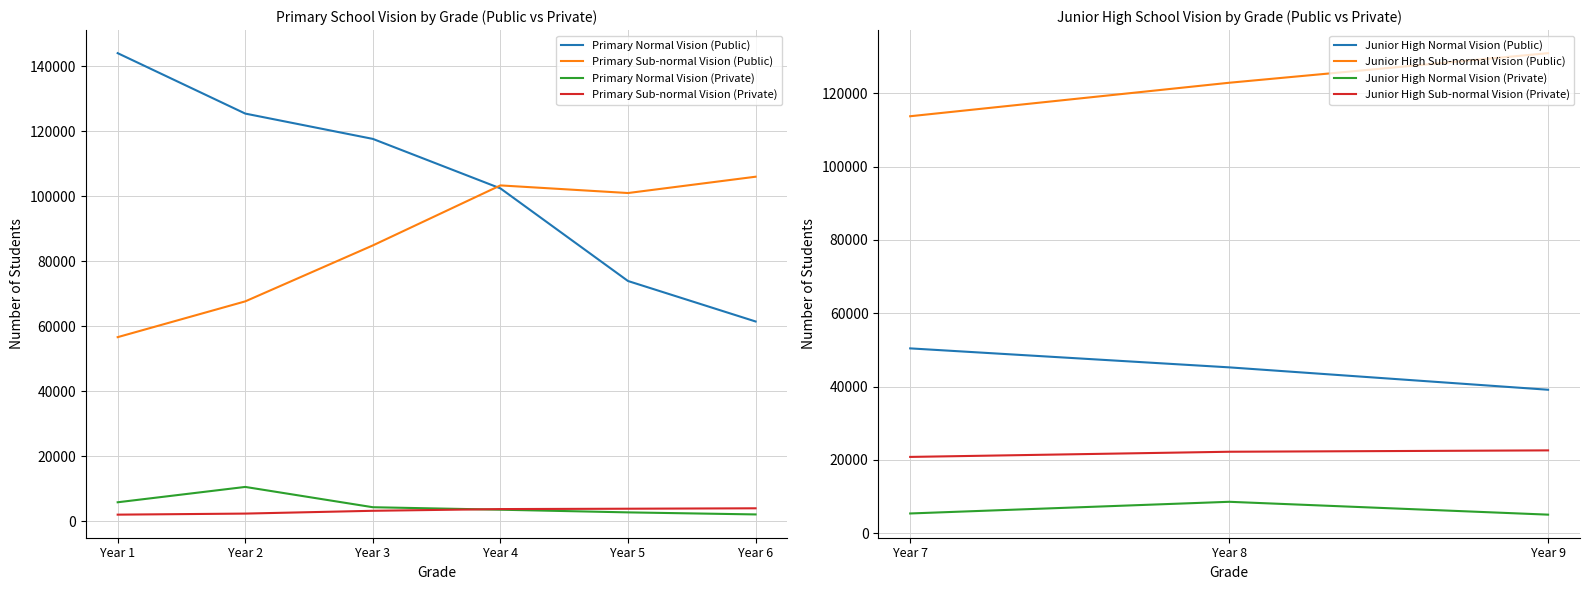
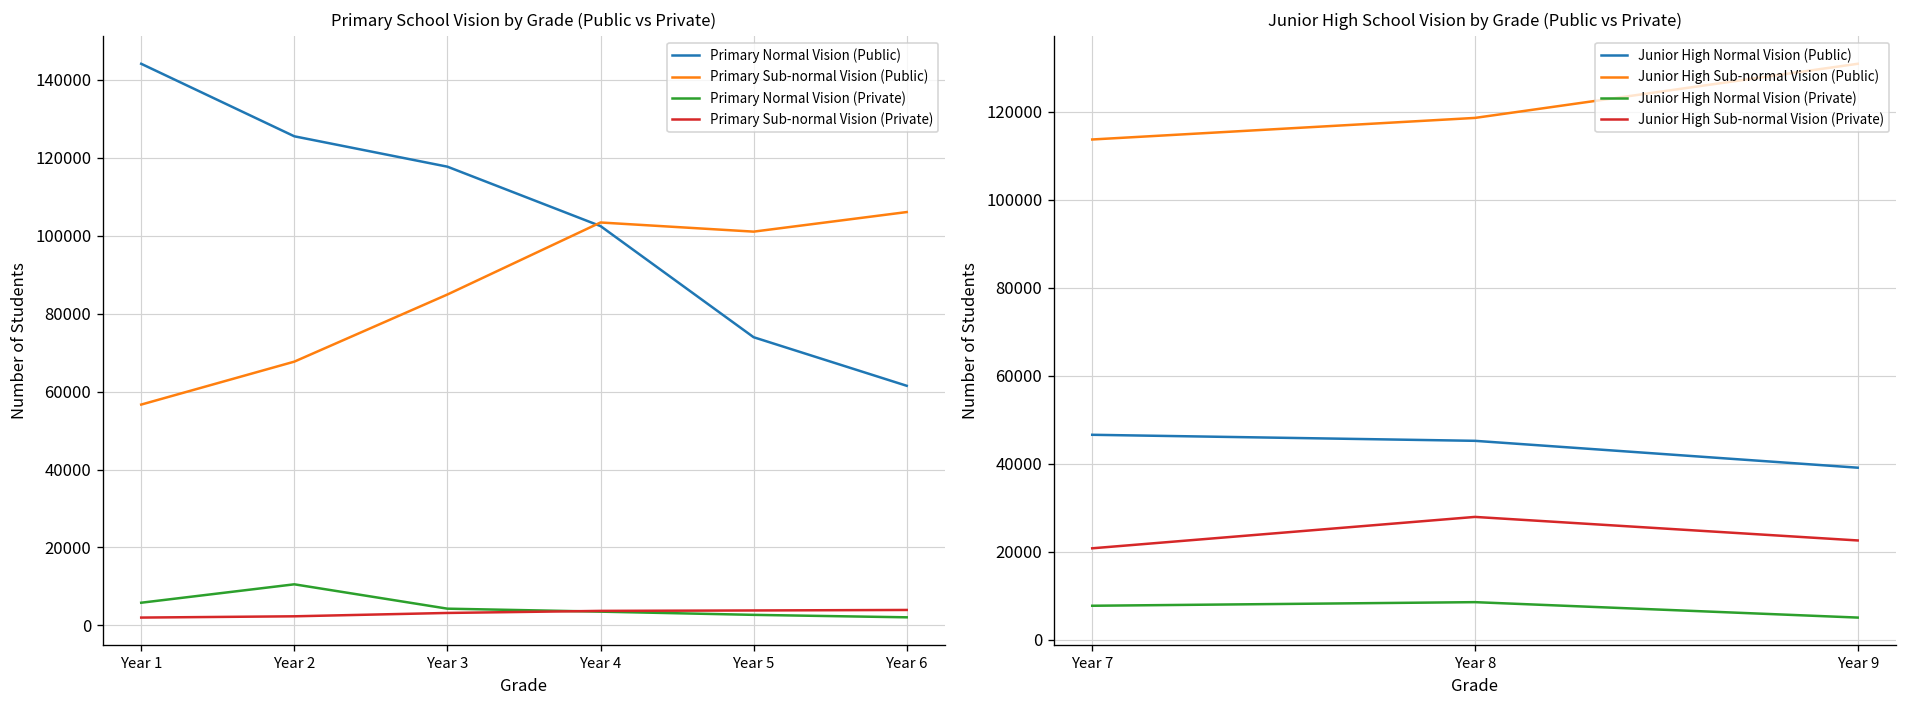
  {
    "Primary School Vision by Grade (Public vs Private)": {
      "Primary Normal Vision (Public)": {
        "Year 1": 144000,
        "Year 2": 125000,
        "Year 3": 118000,
        "Year 4": 102000,
        "Year 5": 74000,
        "Year 6": 61000
      },
      "Primary Sub-normal Vision (Public)": {
        "Year 1": 57000,
        "Year 2": 68000,
        "Year 3": 85000,
        "Year 4": 103000,
        "Year 5": 101000,
        "Year 6": 106000
      },
      "Primary Normal Vision (Private)": {
        "Year 1": 6000,
        "Year 2": 11000,
        "Year 3": 4000,
        "Year 5": 3000,
        "Year 6": 2000
      },
      "Primary Sub-normal Vision (Private)": {
        "Year 1": 2000,
        "Year 2": 2000,
        "Year 3": 3000,
        "Year 5": 4000,
        "Year 6": 4000
      }
    },
    "Junior High School Vision by Grade (Public vs Private)": {
      "Junior High Normal Vision (Public)": {
-       "Year 7": 50000,
+       "Year 7": 47000,
        "Year 8": 45000,
        "Year 9": 39000
      },
      "Junior High Sub-normal Vision (Public)": {
        "Year 7": 114000,
-       "Year 8": 123000
+       "Year 8": 119000
      },
      "Junior High Normal Vision (Private)": {
-       "Year 7": 5000,
+       "Year 7": 8000,
        "Year 8": 9000,
        "Year 9": 5000
      },
      "Junior High Sub-normal Vision (Private)": {
        "Year 7": 21000,
-       "Year 8": 22000,
+       "Year 8": 28000,
        "Year 9": 23000
      }
    }
  }
